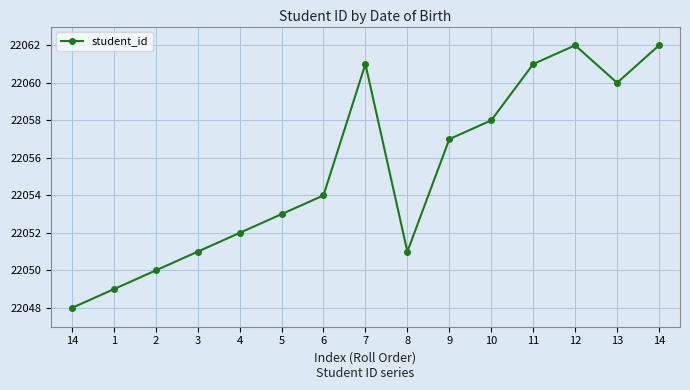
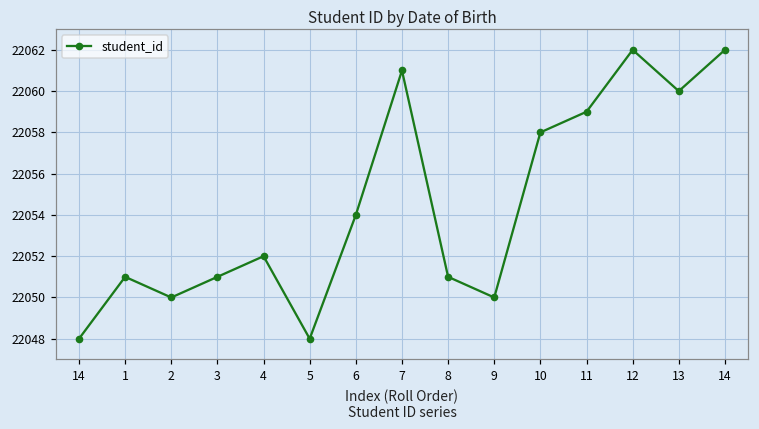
  {
-   "1": 22049,
+   "1": 22051,
    "2": 22050,
    "3": 22051,
    "4": 22052,
-   "5": 22053,
+   "5": 22048,
    "6": 22054,
    "7": 22061,
    "8": 22051,
-   "9": 22057,
+   "9": 22050,
    "10": 22058,
-   "11": 22061,
+   "11": 22059,
    "12": 22062,
    "13": 22060
  }
